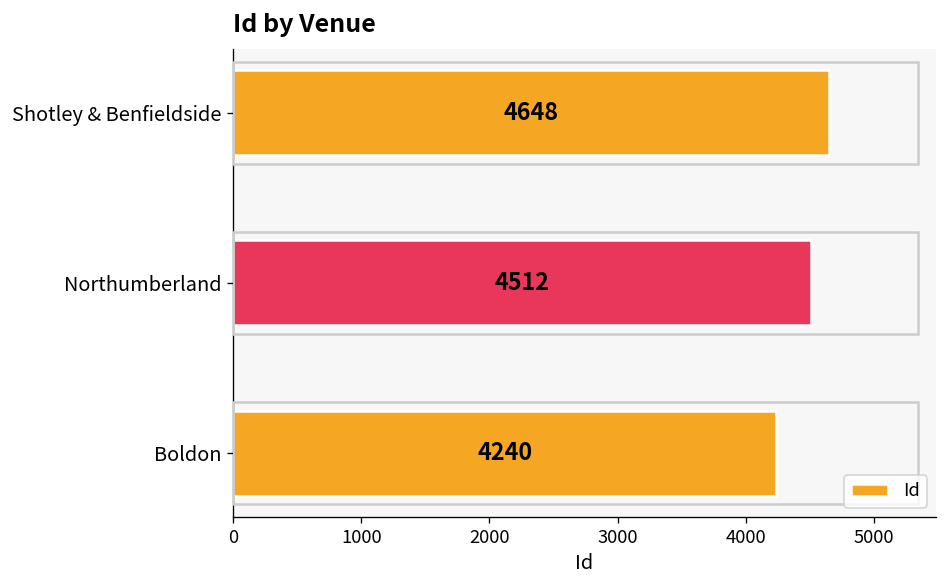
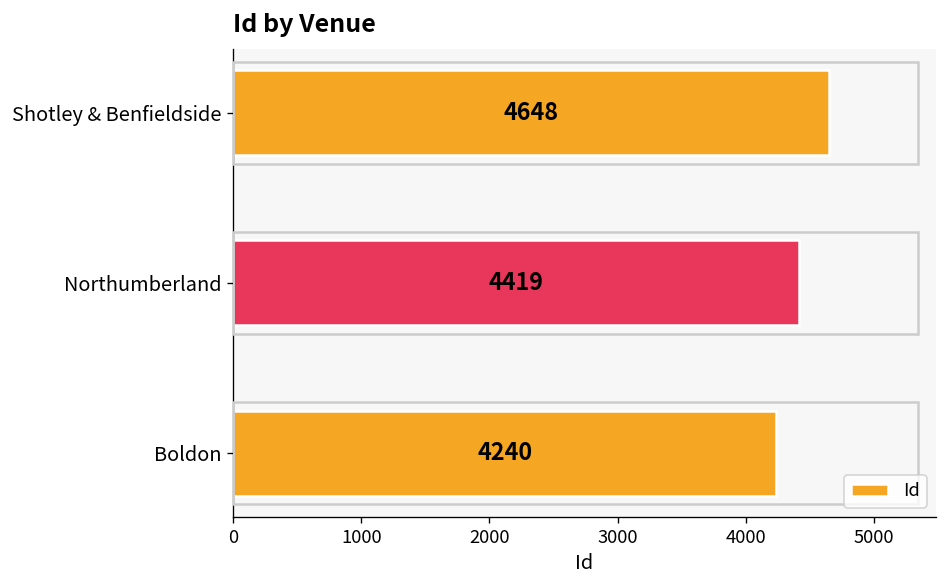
  {
    "Shotley & Benfieldside": 4648,
-   "Northumberland": 4512,
+   "Northumberland": 4419,
    "Boldon": 4240
  }
